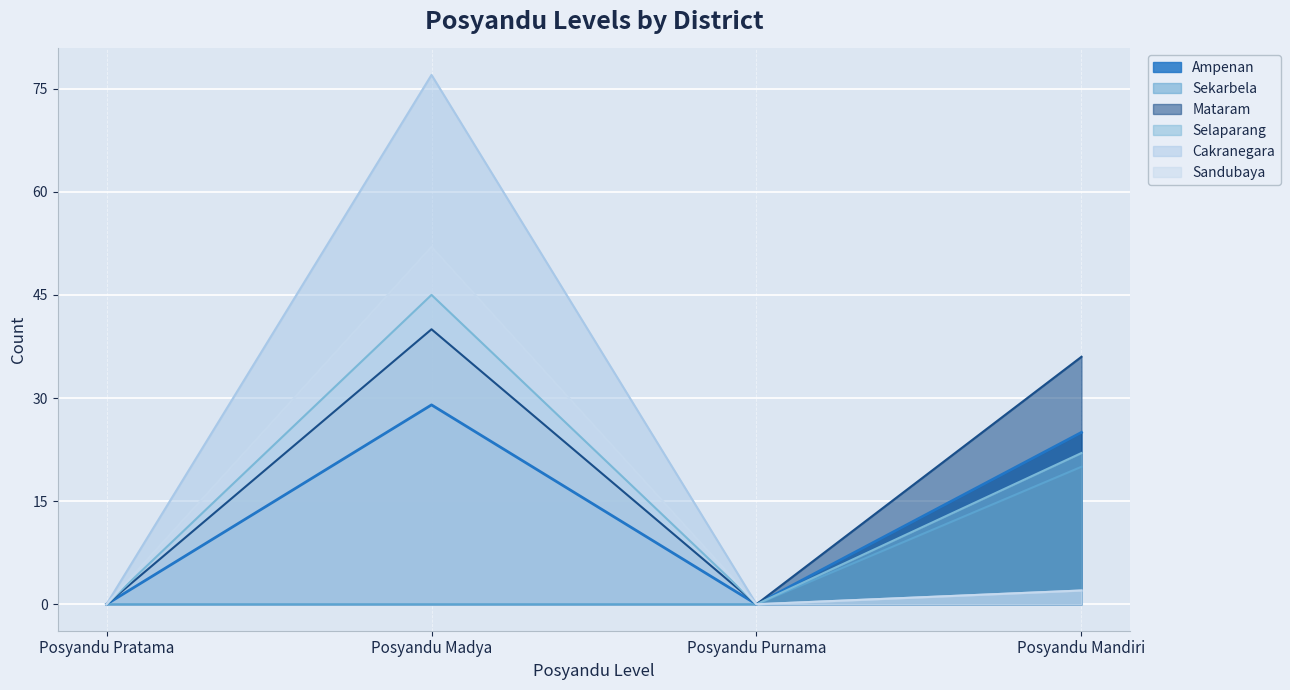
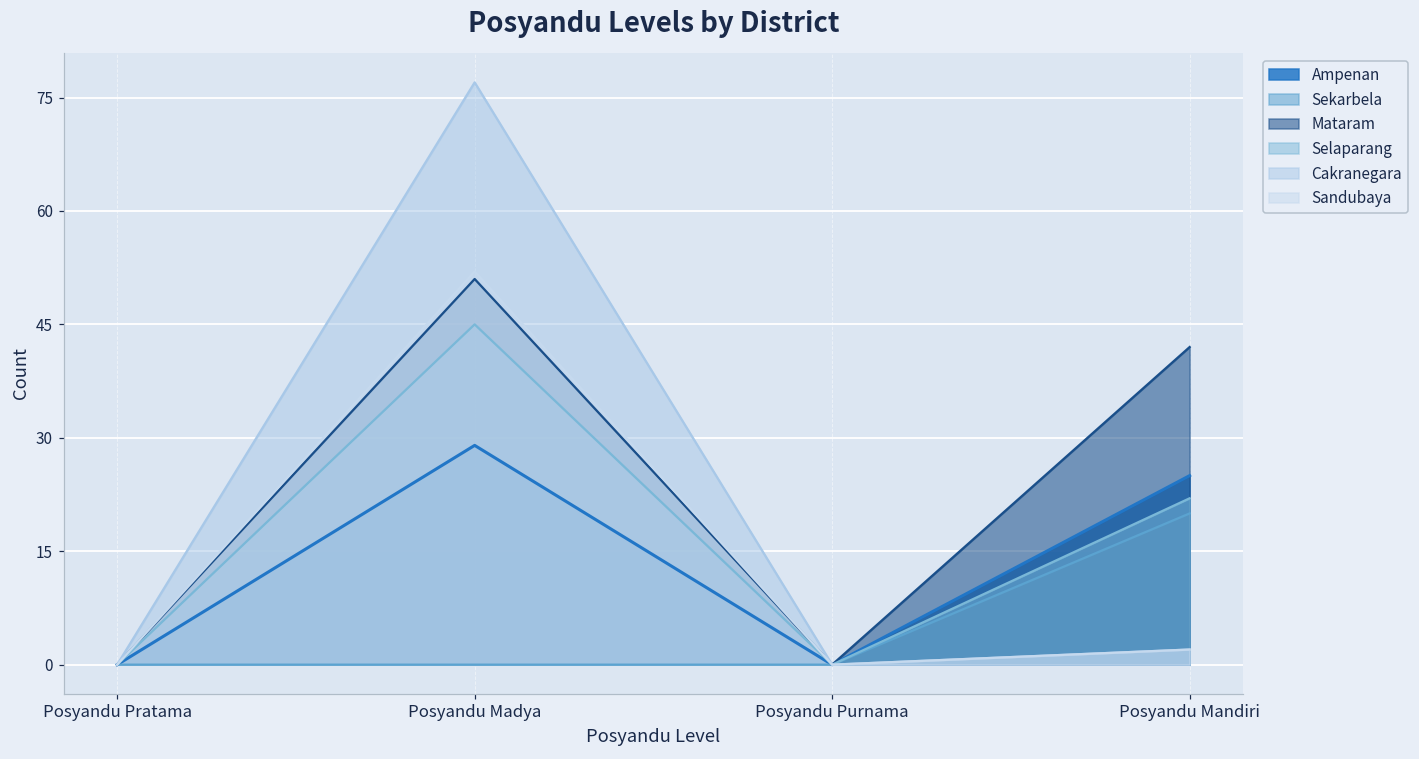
  {
    "Ampenan": {
      "Posyandu Madya": 29,
      "Posyandu Mandiri": 25
    },
    "Mataram": {
-     "Posyandu Madya": 40,
-     "Posyandu Mandiri": 36
+     "Posyandu Madya": 51,
+     "Posyandu Mandiri": 42
    }
  }
